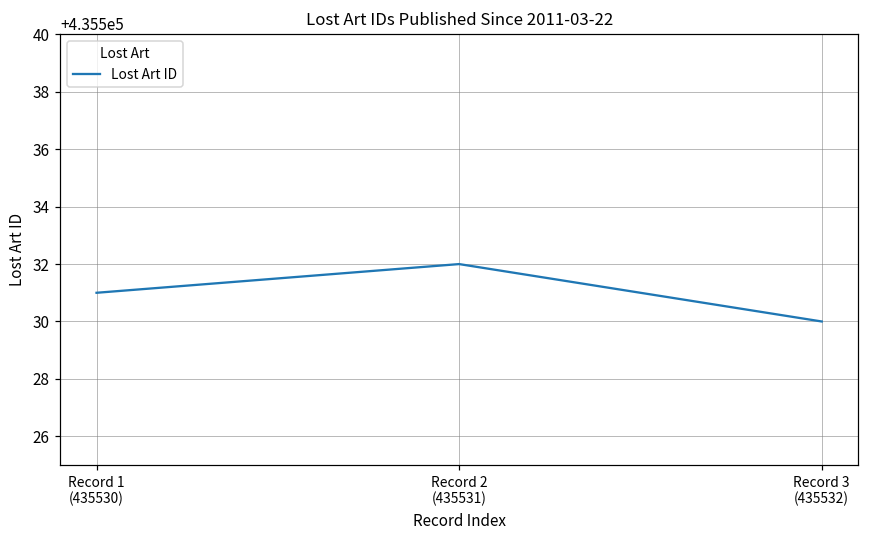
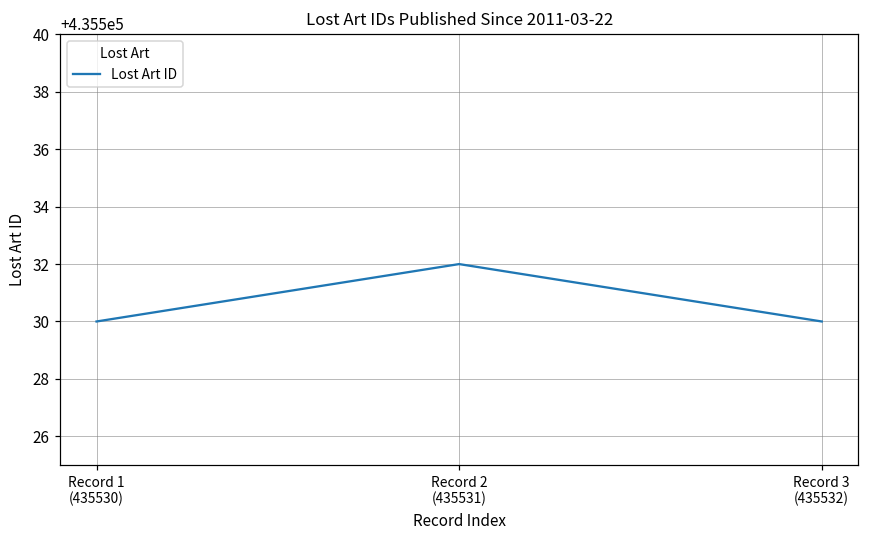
  {
-   "Record 1 (435530)": 435531,
+   "Record 1 (435530)": 435530,
    "Record 2 (435531)": 435532,
    "Record 3 (435532)": 435530
  }
